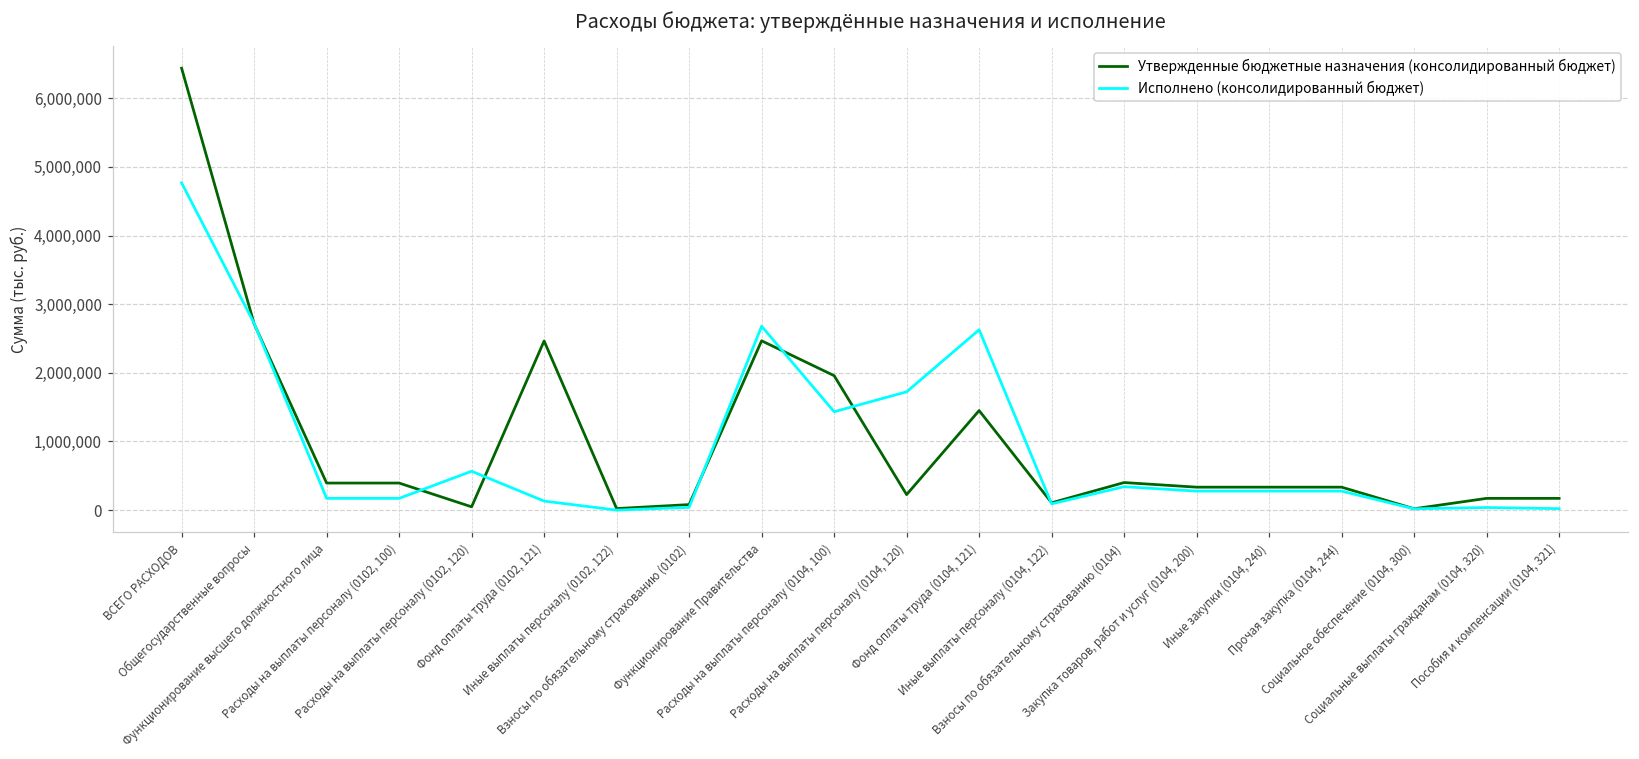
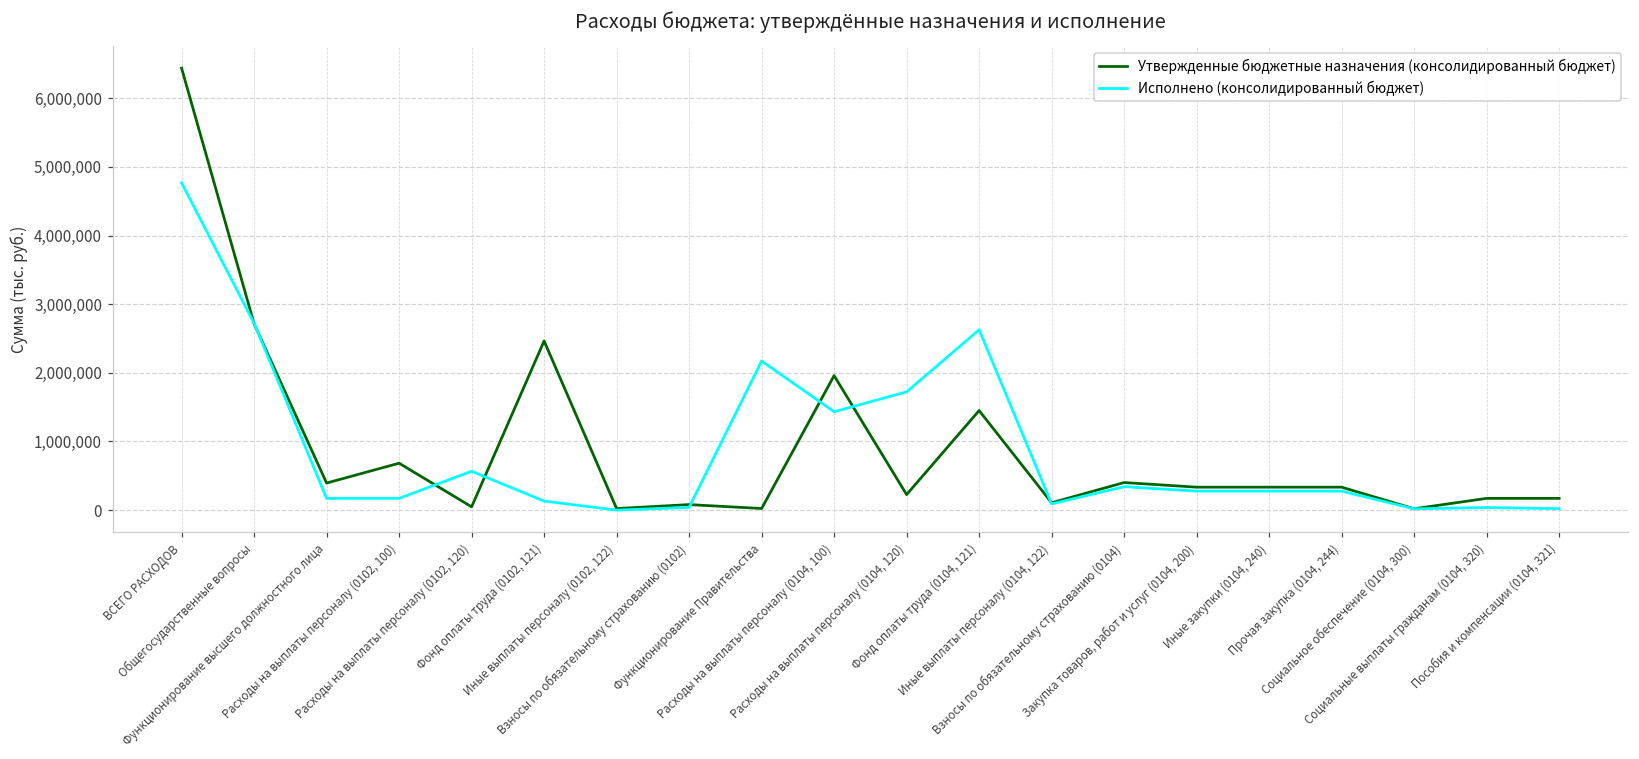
  {
    "Утвержденные бюджетные назначения (консолидированный бюджет)": {
      "ВСЕГО РАСХОДОВ": "6,400,000",
      "Функционирование высшего должностного лица": "400,000",
-     "Расходы на выплаты персоналу (0102, 100)": "400,000",
+     "Расходы на выплаты персоналу (0102, 100)": "700,000",
      "Расходы на выплаты персоналу (0102, 120)": "0",
      "Фонд оплаты труда (0102, 121)": "2,500,000",
      "Взносы по обязательному страхованию (0102)": "100,000",
-     "Функционирование Правительства": "2,500,000",
+     "Функционирование Правительства": "0",
      "Расходы на выплаты персоналу (0104, 100)": "2,000,000",
      "Расходы на выплаты персоналу (0104, 120)": "200,000",
      "Фонд оплаты труда (0104, 121)": "1,500,000",
      "Взносы по обязательному страхованию (0104)": "400,000",
      "Закупка товаров, работ и услуг (0104, 200)": "300,000",
      "Иные закупки (0104, 240)": "300,000",
      "Прочая закупка (0104, 244)": "300,000",
      "Социальные выплаты гражданам (0104, 320)": "200,000",
      "Пособия и компенсации (0104, 321)": "200,000"
    },
    "Исполнено (консолидированный бюджет)": {
      "ВСЕГО РАСХОДОВ": "4,800,000",
      "Функционирование высшего должностного лица": "200,000",
      "Расходы на выплаты персоналу (0102, 100)": "200,000",
      "Расходы на выплаты персоналу (0102, 120)": "600,000",
      "Фонд оплаты труда (0102, 121)": "100,000",
      "Взносы по обязательному страхованию (0102)": "0",
-     "Функционирование Правительства": "2,700,000",
+     "Функционирование Правительства": "2,200,000",
      "Расходы на выплаты персоналу (0104, 100)": "1,400,000",
      "Расходы на выплаты персоналу (0104, 120)": "1,700,000",
      "Фонд оплаты труда (0104, 121)": "2,600,000",
      "Взносы по обязательному страхованию (0104)": "300,000",
      "Закупка товаров, работ и услуг (0104, 200)": "300,000",
      "Иные закупки (0104, 240)": "300,000",
      "Прочая закупка (0104, 244)": "300,000",
      "Социальные выплаты гражданам (0104, 320)": "0",
      "Пособия и компенсации (0104, 321)": "0"
    }
  }
